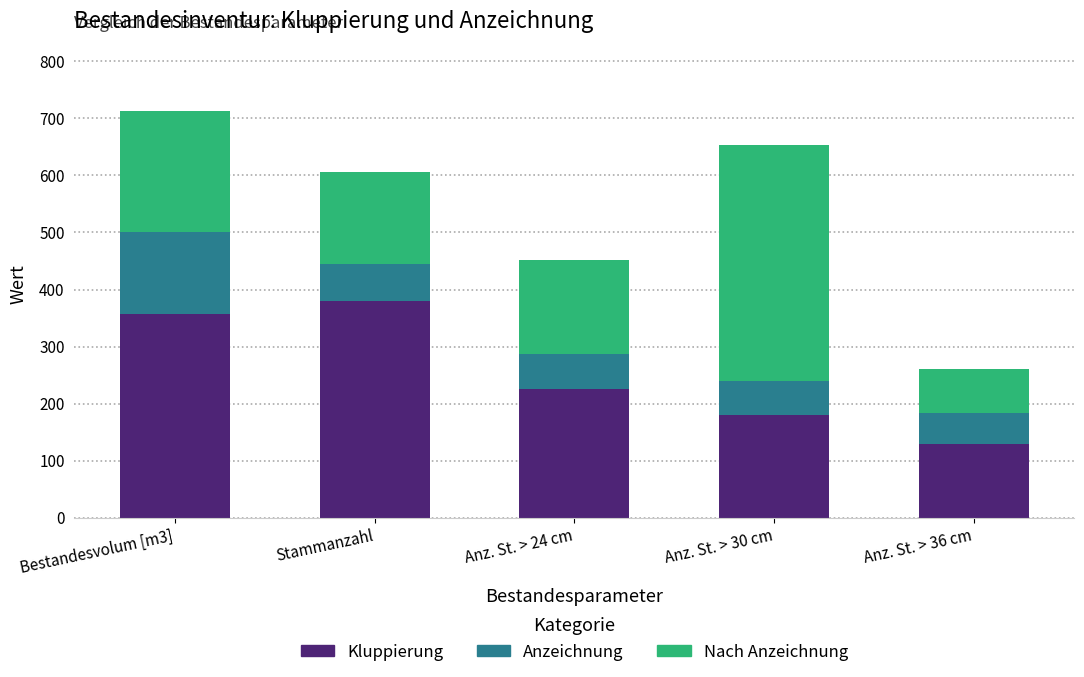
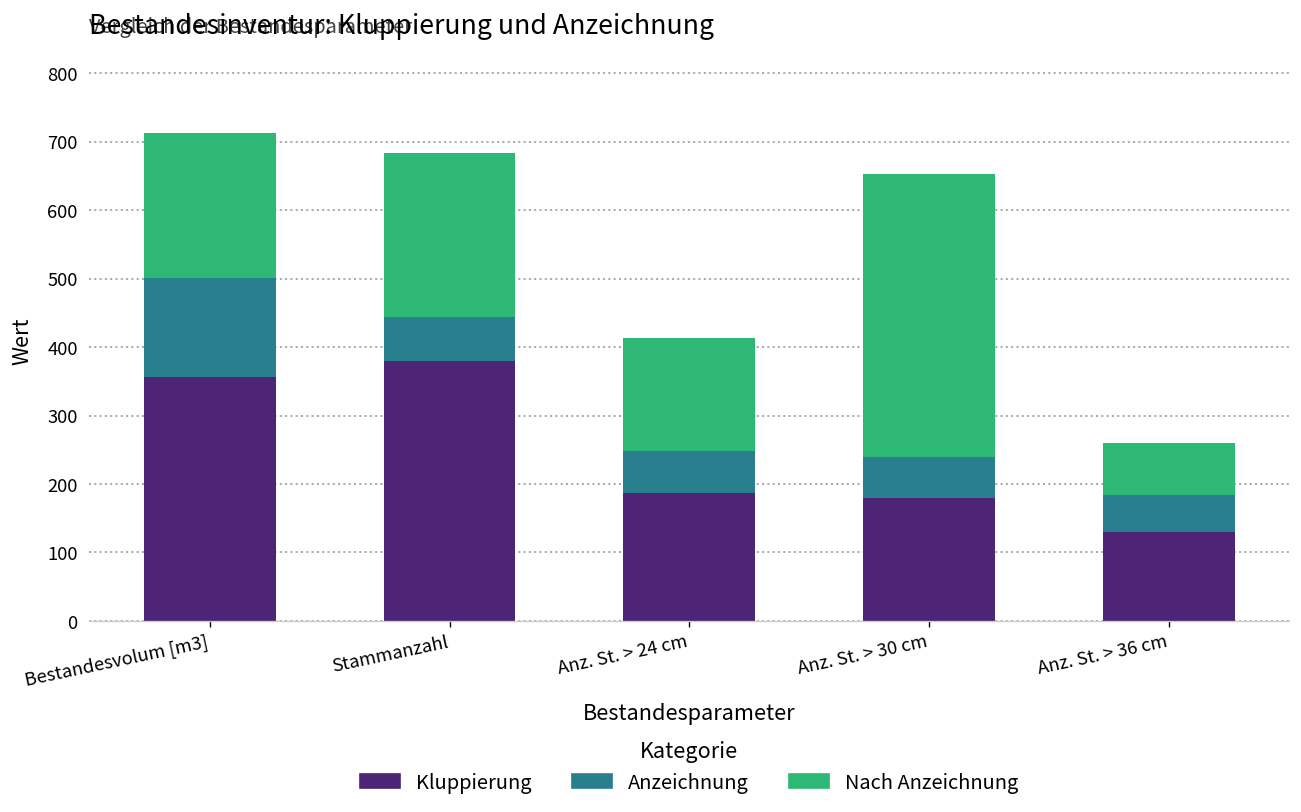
  {
    "Kluppierung": {
      "Bestandesvolum [m3]": 360,
      "Stammanzahl": 380,
-     "Anz. St. > 24 cm": 230,
+     "Anz. St. > 24 cm": 190,
      "Anz. St. > 30 cm": 180,
      "Anz. St. > 36 cm": 130
    },
    "Anzeichnung": {
      "Bestandesvolum [m3]": 140,
      "Stammanzahl": 60,
      "Anz. St. > 24 cm": 60,
      "Anz. St. > 30 cm": 60,
      "Anz. St. > 36 cm": 50
    },
    "Nach Anzeichnung": {
      "Bestandesvolum [m3]": 210,
-     "Stammanzahl": 160,
+     "Stammanzahl": 240,
      "Anz. St. > 24 cm": 170,
      "Anz. St. > 30 cm": 410,
      "Anz. St. > 36 cm": 80
    }
  }
